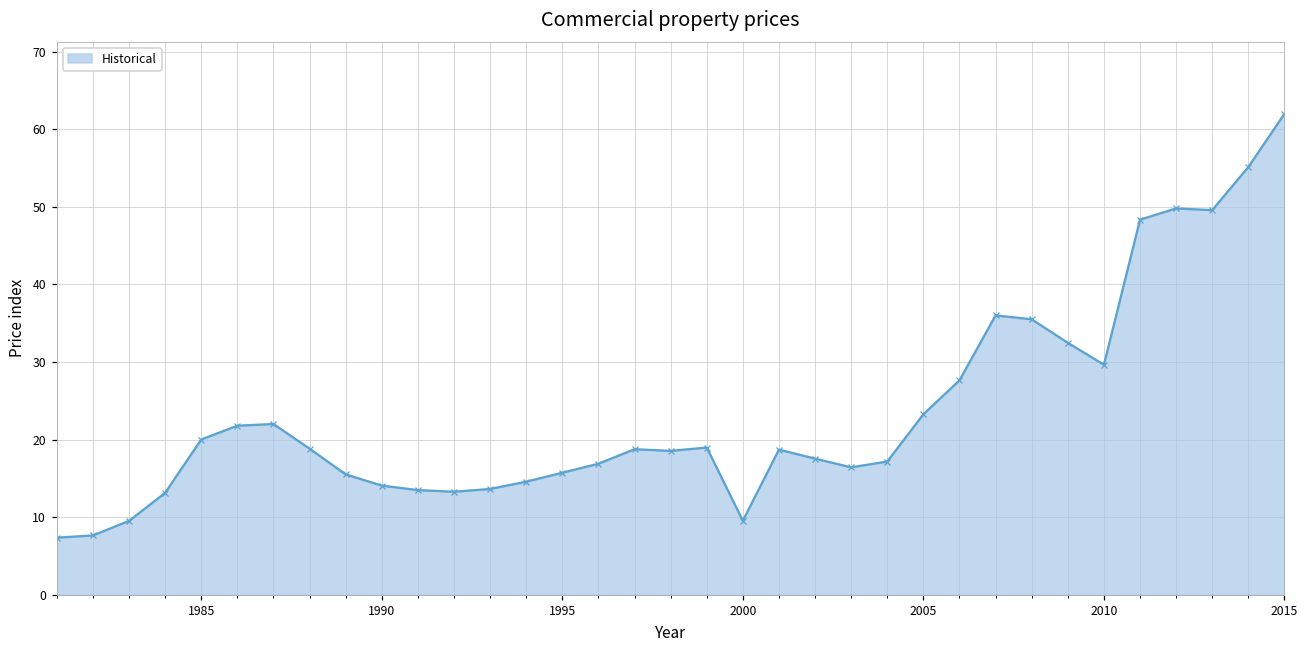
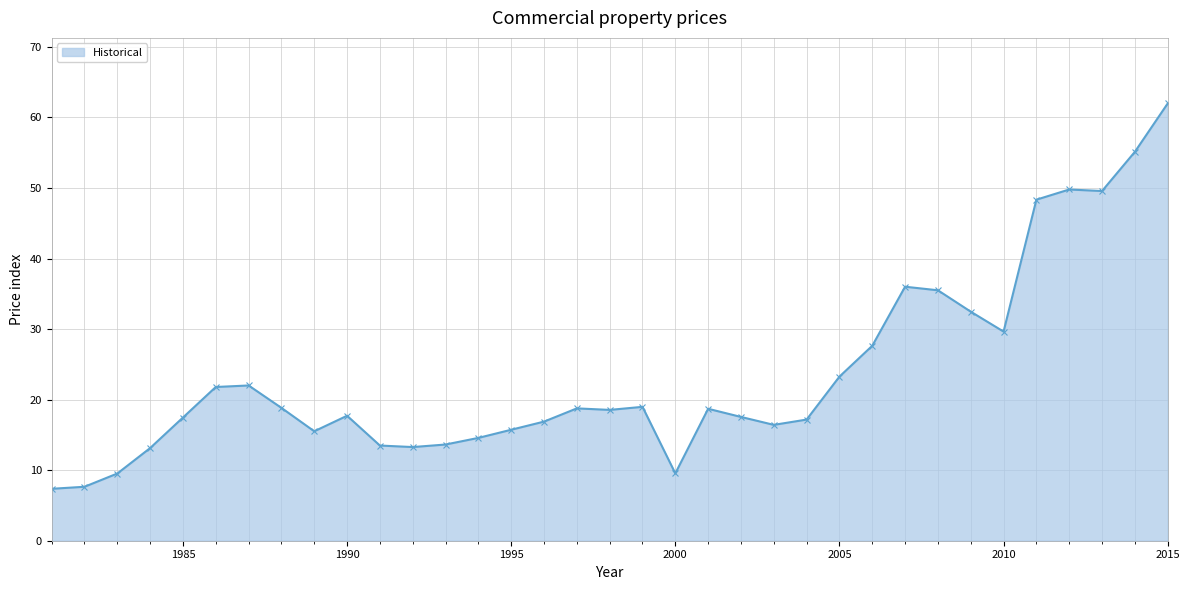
  {
-   "1985": 20,
-   "1990": 14,
+   "1985": 17,
+   "1990": 18,
    "1995": 16,
    "2000": 10,
    "2005": 23,
    "2010": 30,
    "2015": 62
  }
